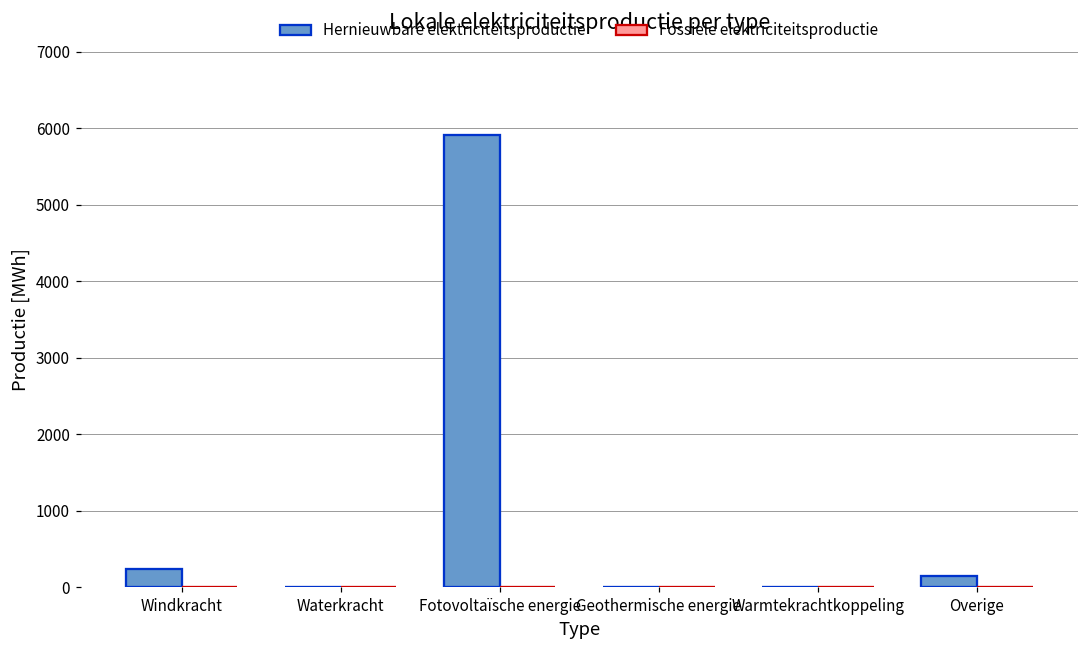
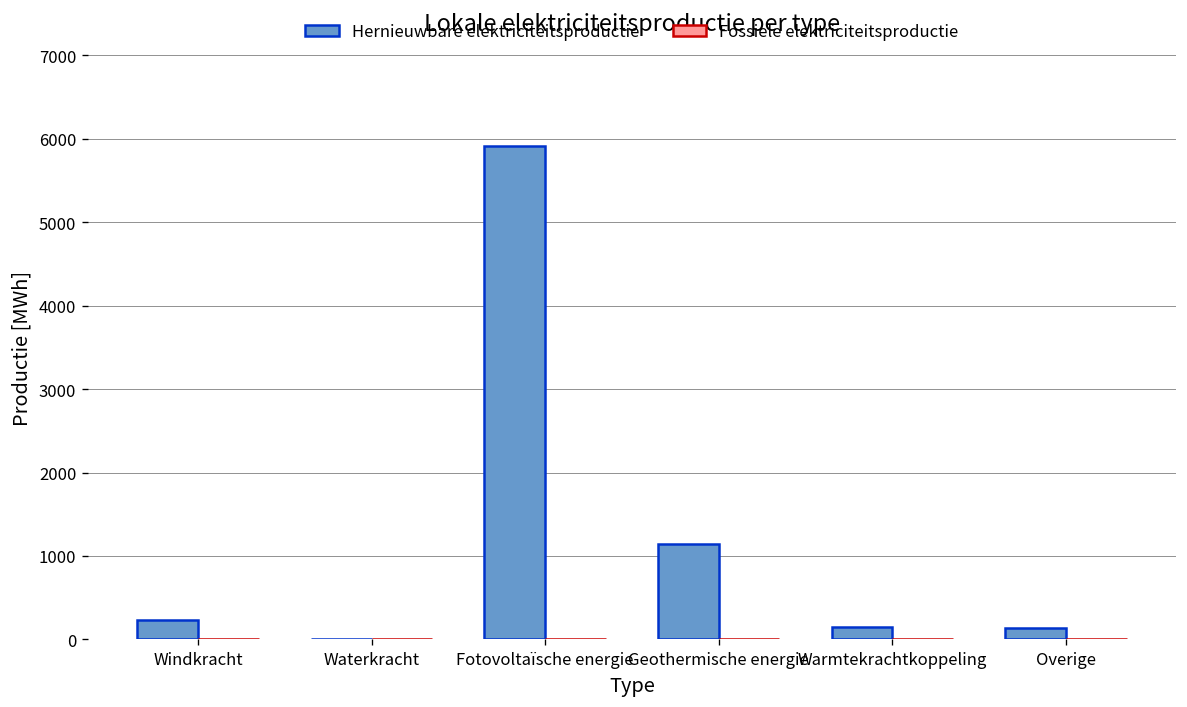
  {
    "Hernieuwbare elektriciteitsproductie": {
      "Windkracht": 200,
      "Waterkracht": 0,
      "Fotovoltaïsche energie": 5900,
-     "Geothermische energie": 0,
-     "Warmtekrachtkoppeling": 0,
+     "Geothermische energie": 1100,
+     "Warmtekrachtkoppeling": 100,
      "Overige": 100
    },
    "Fossiele elektriciteitsproductie": {
      "Windkracht": 0,
      "Waterkracht": 0,
      "Fotovoltaïsche energie": 0,
      "Geothermische energie": 0,
      "Warmtekrachtkoppeling": 0,
      "Overige": 0
    }
  }
